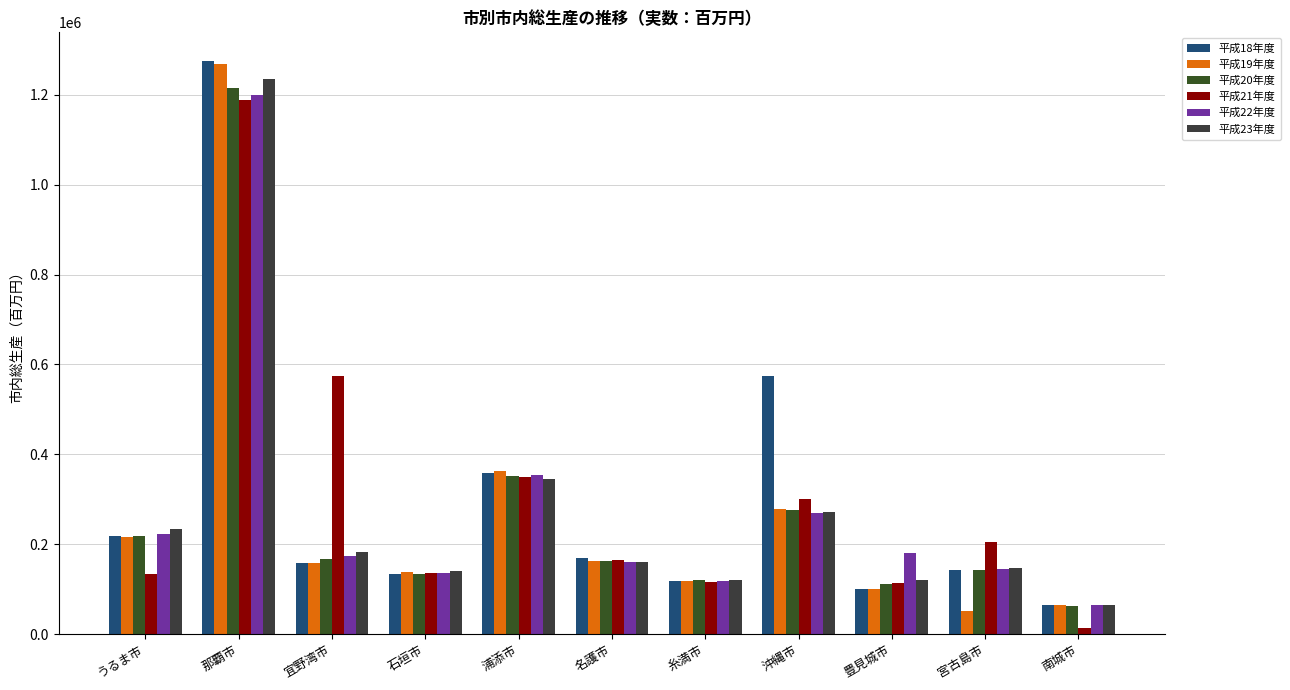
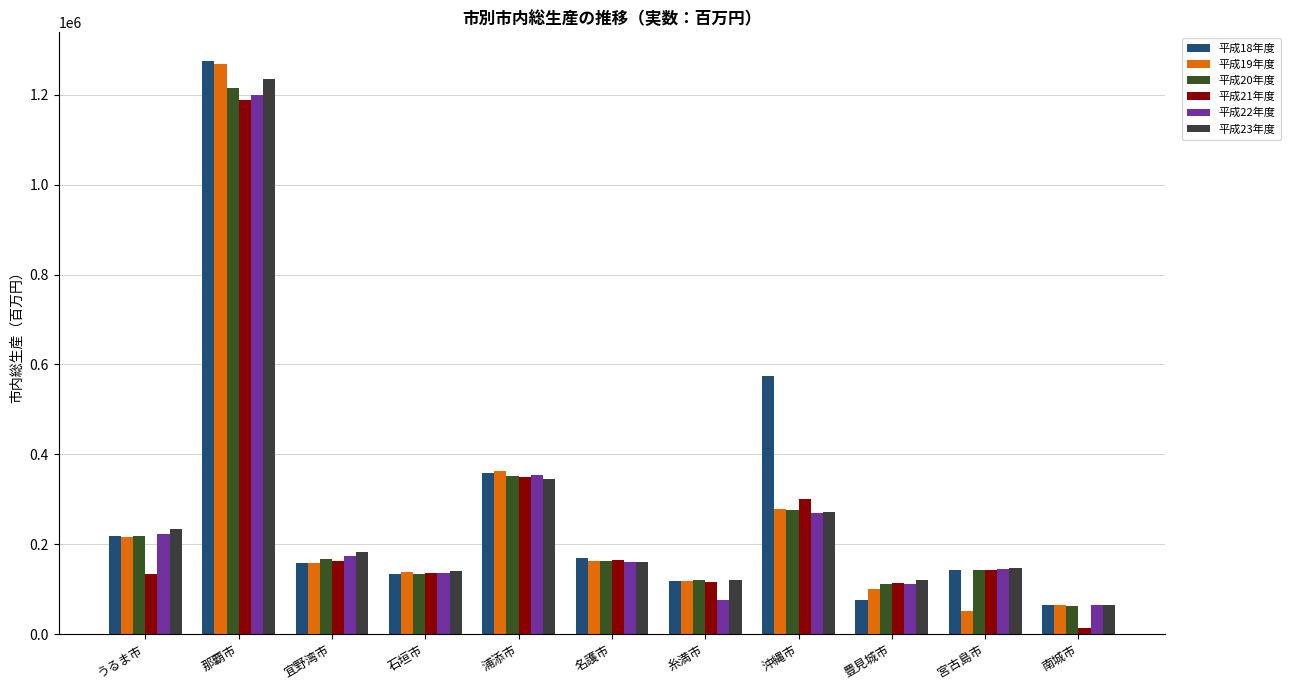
  {
    "平成18年度": {
      "うるま市": 220000,
      "那覇市": 1280000,
      "宜野湾市": 160000,
      "石垣市": 130000,
      "浦添市": 360000,
      "名護市": 170000,
      "糸満市": 120000,
      "沖縄市": 570000,
-     "豊見城市": 100000,
+     "豊見城市": 70000,
      "宮古島市": 140000,
      "南城市": 70000
    },
    "平成19年度": {
      "うるま市": 220000,
      "那覇市": 1270000,
      "宜野湾市": 160000,
      "石垣市": 140000,
      "浦添市": 360000,
      "名護市": 160000,
      "糸満市": 120000,
      "沖縄市": 280000,
      "豊見城市": 100000,
      "宮古島市": 50000,
      "南城市": 60000
    },
    "平成21年度": {
      "うるま市": 130000,
      "那覇市": 1190000,
-     "宜野湾市": 570000,
+     "宜野湾市": 160000,
      "石垣市": 140000,
      "浦添市": 350000,
      "名護市": 160000,
      "糸満市": 110000,
      "沖縄市": 300000,
      "豊見城市": 110000,
-     "宮古島市": 210000,
+     "宮古島市": 140000,
      "南城市": 10000
    },
    "平成22年度": {
      "うるま市": 220000,
      "那覇市": 1200000,
      "宜野湾市": 170000,
      "石垣市": 140000,
      "浦添市": 350000,
      "名護市": 160000,
-     "糸満市": 120000,
+     "糸満市": 80000,
      "沖縄市": 270000,
-     "豊見城市": 180000,
+     "豊見城市": 110000,
      "宮古島市": 150000,
      "南城市": 70000
    }
  }
